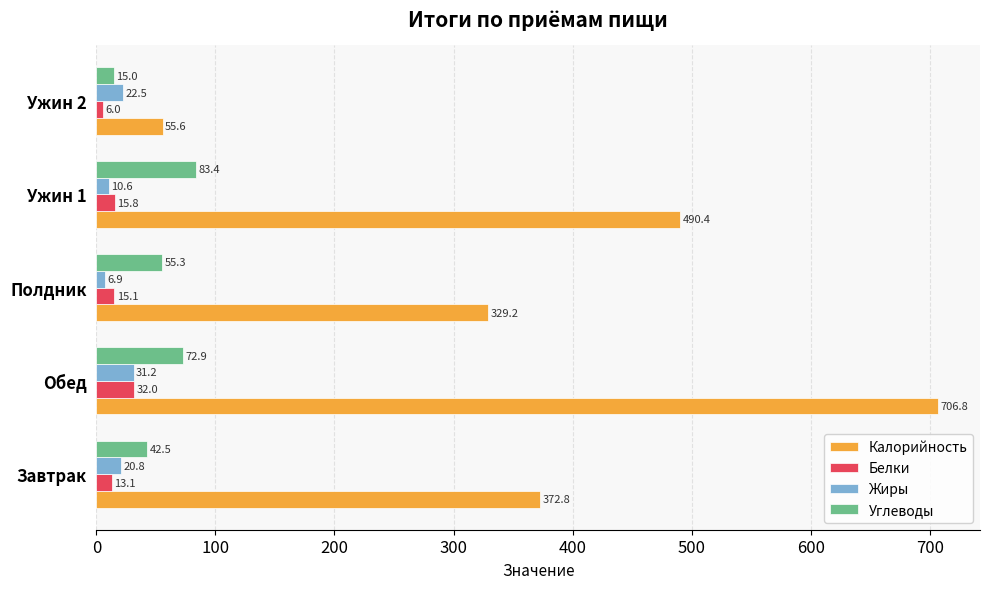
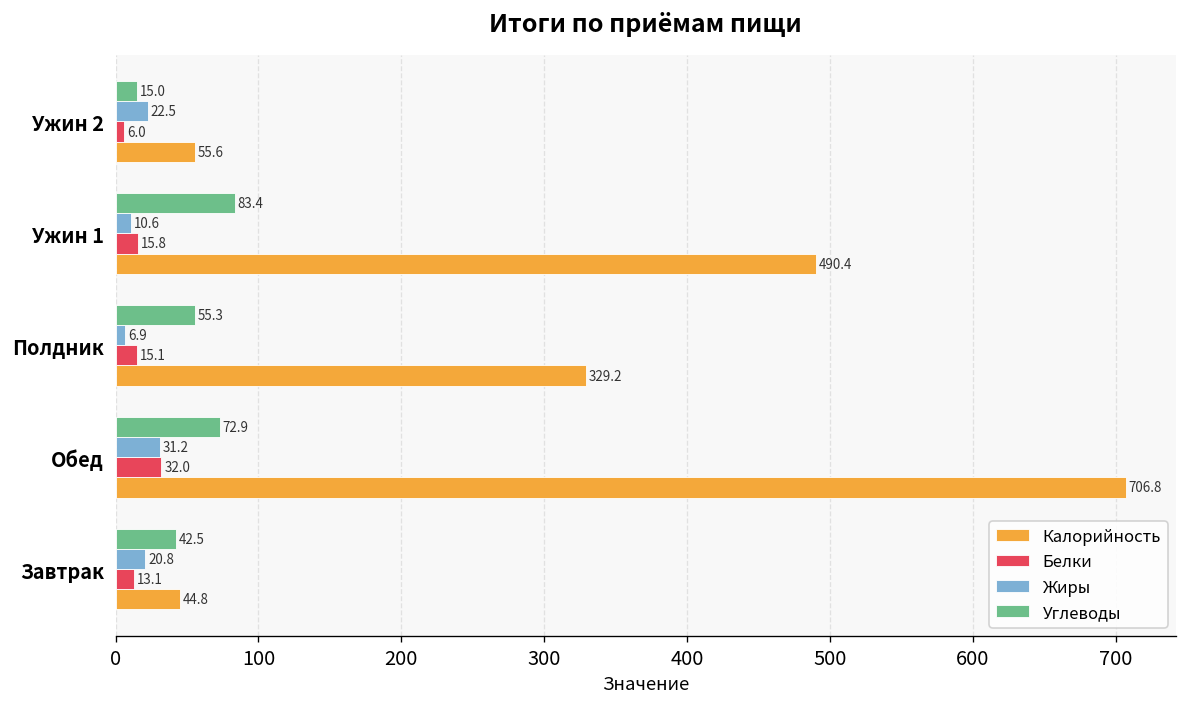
  {
    "Калорийность": {
      "Ужин 2": 55.6,
      "Ужин 1": 490.4,
      "Полдник": 329.2,
      "Обед": 706.8,
-     "Завтрак": 372.8
+     "Завтрак": 44.8
    },
    "Белки": {
      "Ужин 2": 6.0,
      "Ужин 1": 15.8,
      "Полдник": 15.1,
      "Обед": 32.0,
      "Завтрак": 13.1
    },
    "Жиры": {
      "Ужин 2": 22.5,
      "Ужин 1": 10.6,
      "Полдник": 6.9,
      "Обед": 31.2,
      "Завтрак": 20.8
    },
    "Углеводы": {
      "Ужин 2": 15.0,
      "Ужин 1": 83.4,
      "Полдник": 55.3,
      "Обед": 72.9,
      "Завтрак": 42.5
    }
  }
